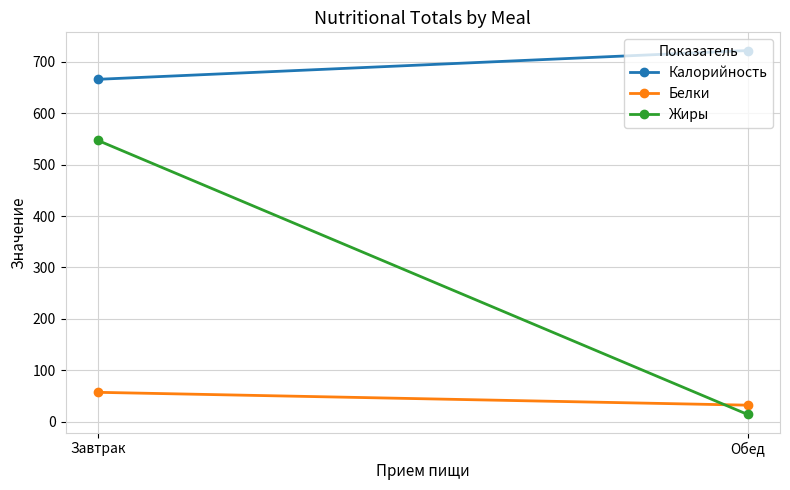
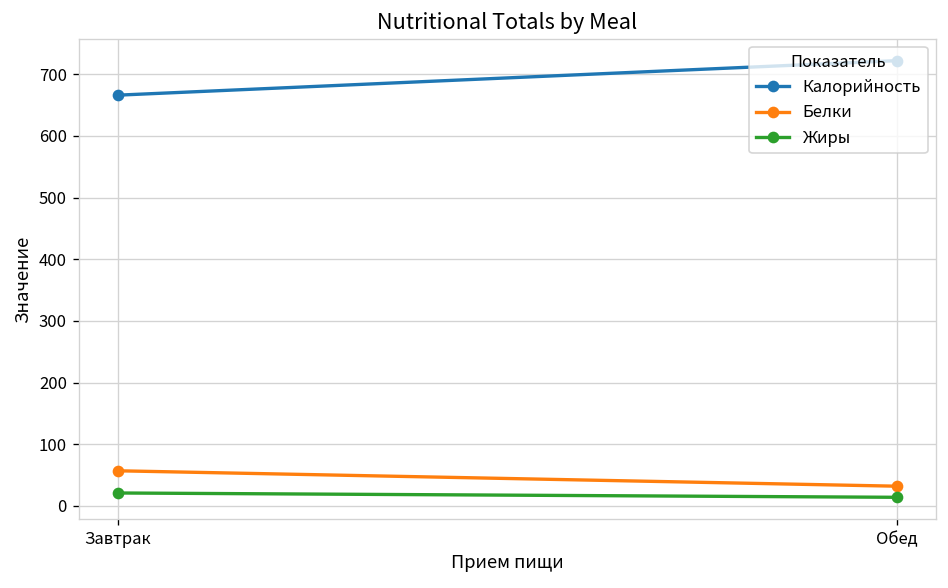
  {
    "Калорийность": {
      "Завтрак": 670
    },
    "Белки": {
      "Завтрак": 60,
      "Обед": 30
    },
    "Жиры": {
-     "Завтрак": 550,
+     "Завтрак": 20,
      "Обед": 10
    }
  }
